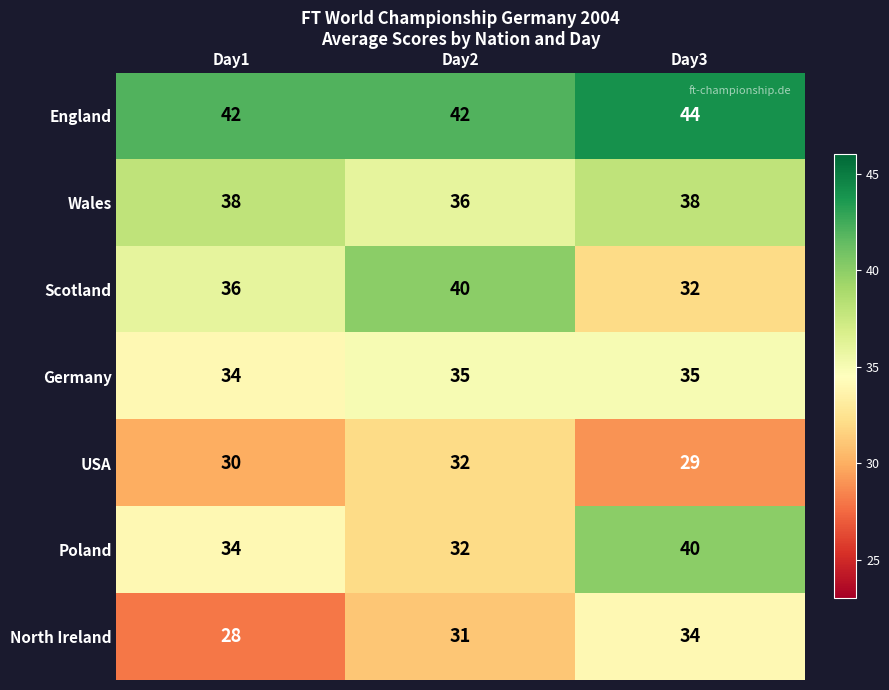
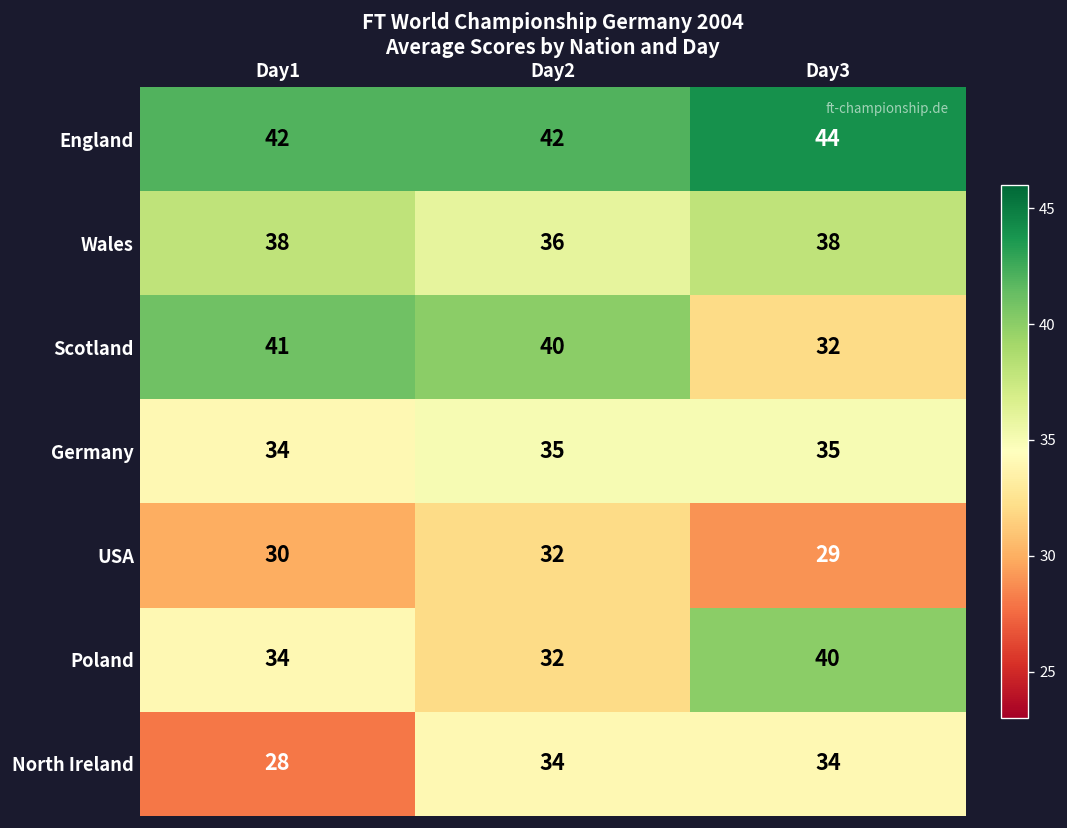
  {
    "England": {
      "Day1": 42,
      "Day2": 42
    },
    "Wales": {
      "Day1": 38,
      "Day2": 36,
      "Day3": 38
    },
    "Scotland": {
-     "Day1": 36,
+     "Day1": 41,
      "Day2": 40,
      "Day3": 32
    },
    "Germany": {
      "Day1": 34,
      "Day2": 35,
      "Day3": 35
    },
    "USA": {
      "Day1": 30,
      "Day2": 32,
      "Day3": 29
    },
    "Poland": {
      "Day1": 34,
      "Day2": 32,
      "Day3": 40
    },
    "North Ireland": {
      "Day1": 28,
-     "Day2": 31,
+     "Day2": 34,
      "Day3": 34
    }
  }
